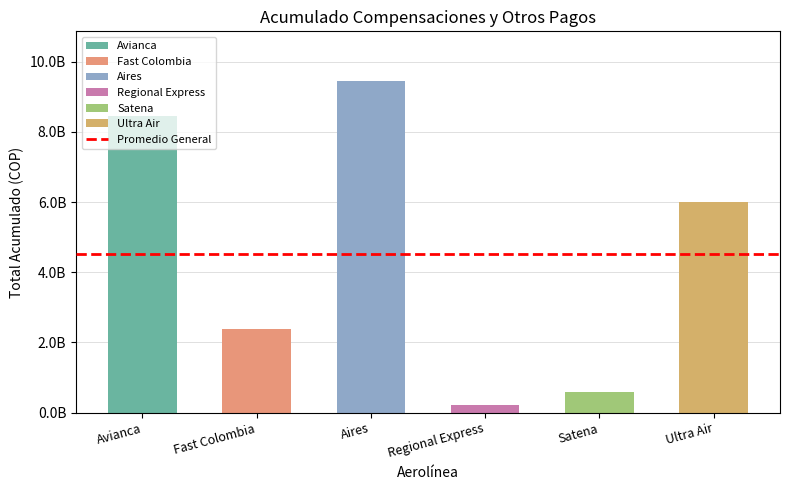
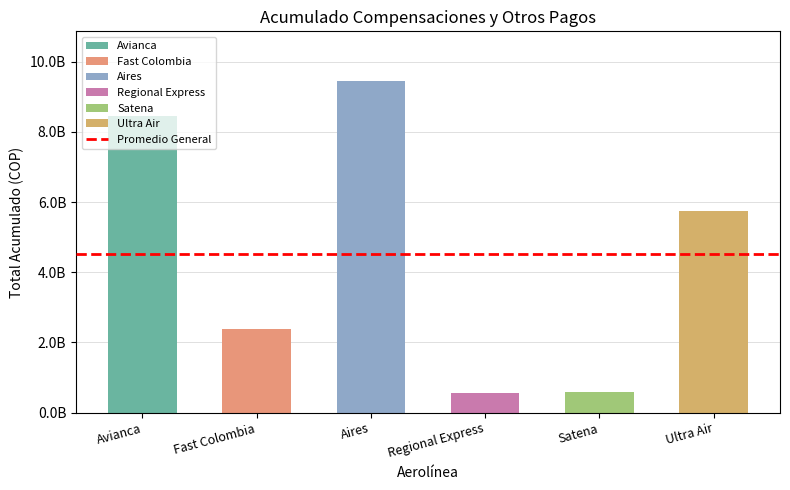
  {
    "Fast Colombia": 2400000000,
    "Aires": 9400000000,
-   "Regional Express": 200000000,
+   "Regional Express": 600000000,
    "Satena": 600000000,
-   "Ultra Air": 6000000000
+   "Ultra Air": 5800000000
  }
